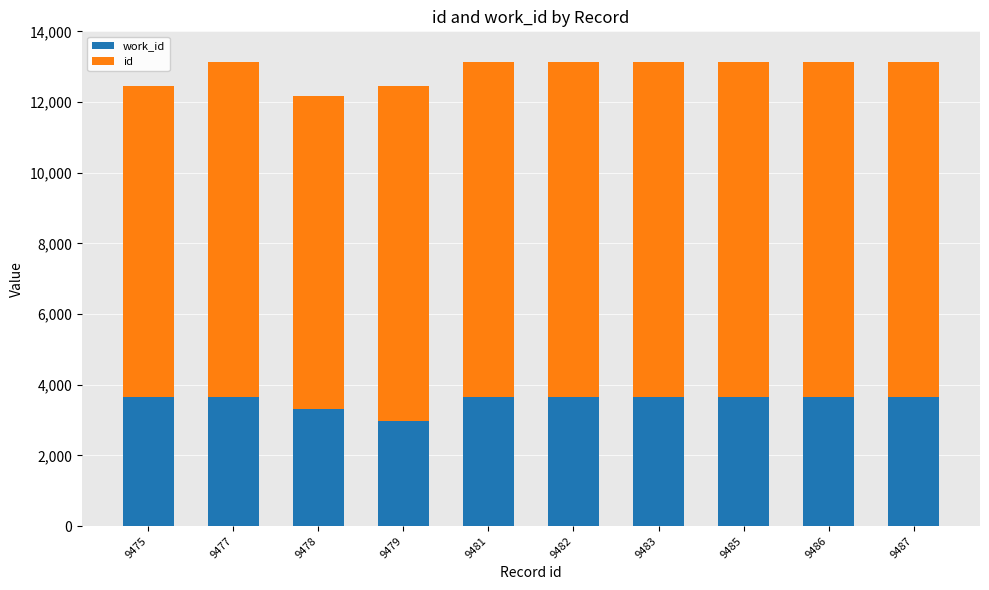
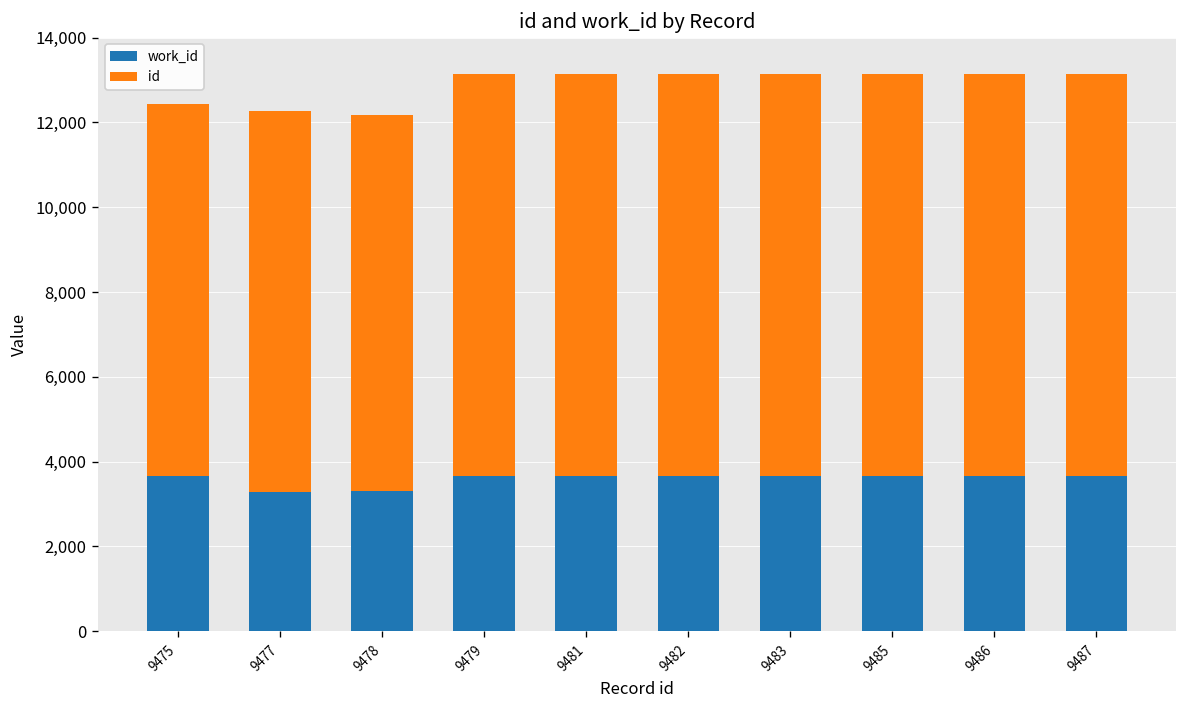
  {
    "work_id": {
      "9475": "3,700",
-     "9477": "3,700",
+     "9477": "3,300",
      "9478": "3,300",
-     "9479": "3,000",
+     "9479": "3,700",
      "9481": "3,700",
      "9482": "3,700",
      "9483": "3,700",
      "9485": "3,700",
      "9486": "3,700",
      "9487": "3,700"
    },
    "id": {
      "9475": "8,800",
-     "9477": "9,500",
+     "9477": "9,000",
      "9478": "8,900",
      "9479": "9,500",
      "9481": "9,500",
      "9482": "9,500",
      "9483": "9,500",
      "9485": "9,500",
      "9486": "9,500",
      "9487": "9,500"
    }
  }
